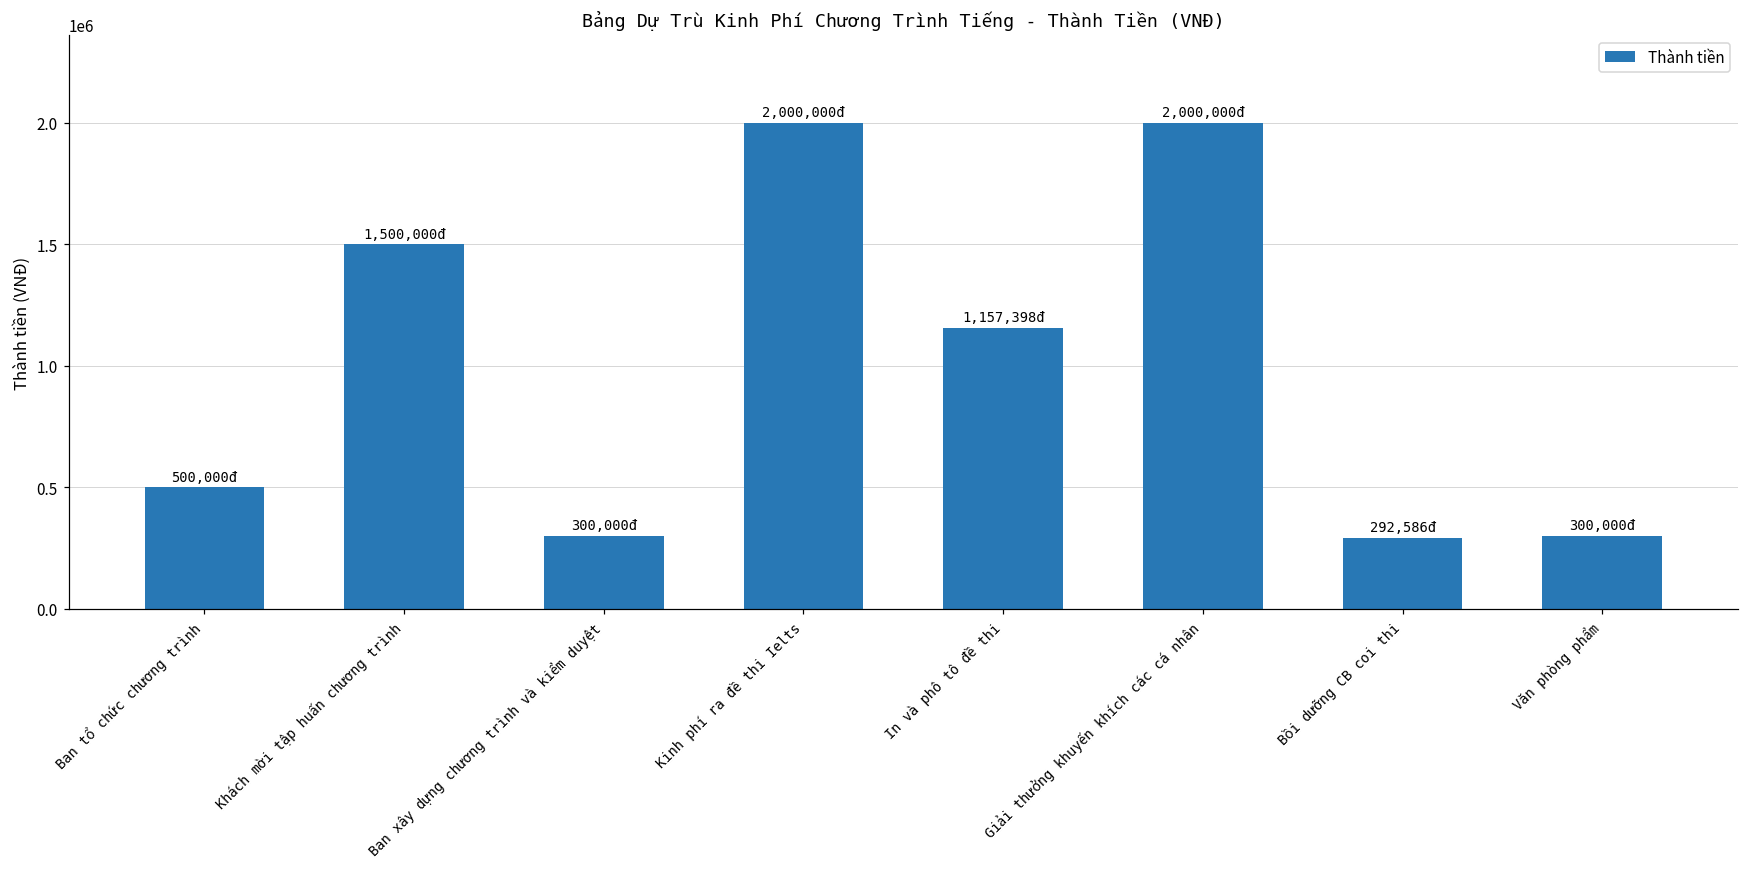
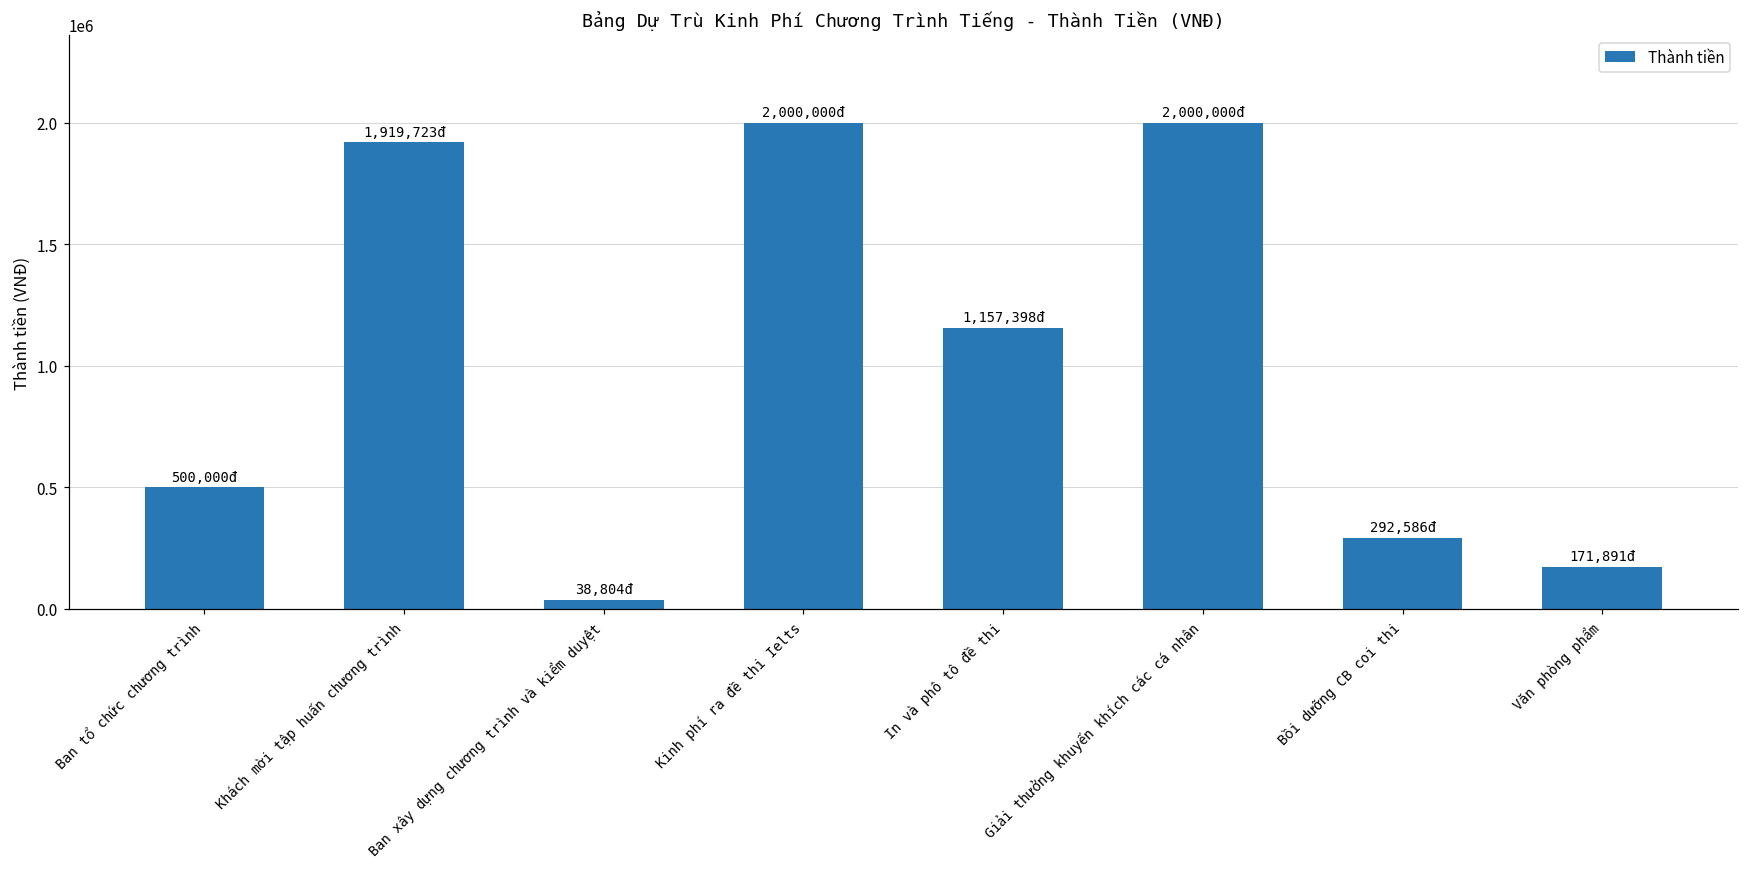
  {
    "Ban tổ chức chương trình": "500,000đ",
-   "Khách mời tập huấn chương trình": "1,500,000đ",
-   "Ban xây dựng chương trình và kiểm duyệt": "300,000đ",
+   "Khách mời tập huấn chương trình": "1,919,723đ",
+   "Ban xây dựng chương trình và kiểm duyệt": "38,804đ",
    "Kinh phí ra đề thi Ielts": "2,000,000đ",
    "In và phô tô đề thi": "1,157,398đ",
    "Giải thưởng khuyến khích các cá nhân": "2,000,000đ",
    "Bồi dưỡng CB coi thi": "292,586đ",
-   "Văn phòng phẩm": "300,000đ"
+   "Văn phòng phẩm": "171,891đ"
  }
